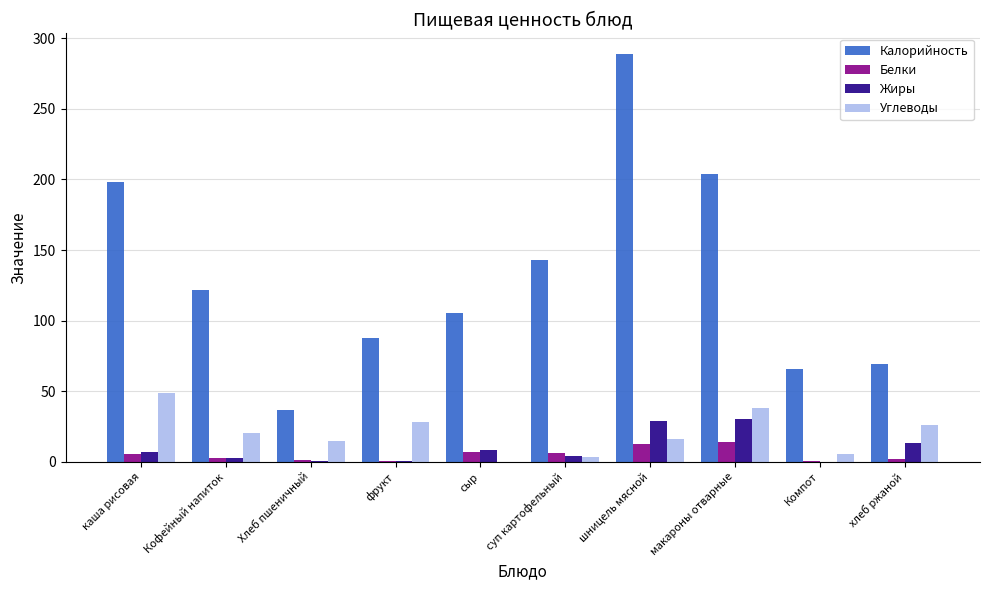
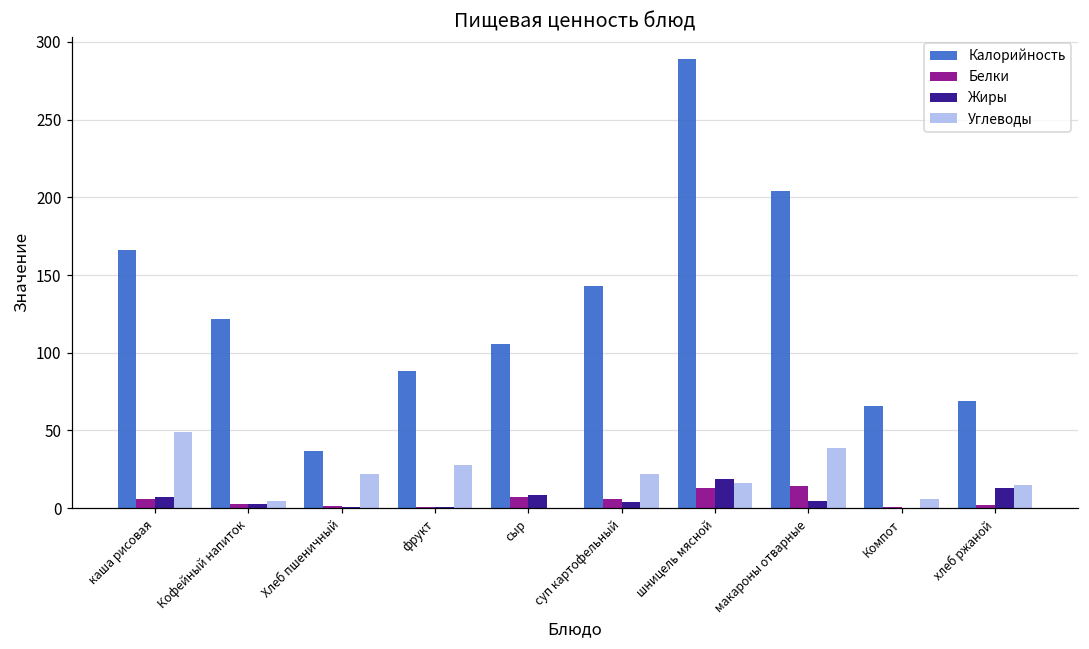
  {
    "Калорийность": {
-     "каша рисовая": 198,
+     "каша рисовая": 166,
      "Кофейный напиток": 122,
      "Хлеб пшеничный": 37,
      "фрукт": 88,
      "сыр": 106,
      "суп картофельный": 143,
      "шницель мясной": 289,
      "макароны отварные": 204,
      "Компот": 66,
      "хлеб ржаной": 69
    },
    "Белки": {
      "каша рисовая": 6,
      "Кофейный напиток": 3,
      "сыр": 7,
      "суп картофельный": 6,
      "шницель мясной": 13,
      "макароны отварные": 14,
      "хлеб ржаной": 2
    },
    "Жиры": {
      "каша рисовая": 7,
      "Кофейный напиток": 3,
      "сыр": 9,
      "суп картофельный": 4,
-     "шницель мясной": 29,
-     "макароны отварные": 30,
+     "шницель мясной": 19,
+     "макароны отварные": 4,
      "Компот": 0,
      "хлеб ржаной": 13
    },
    "Углеводы": {
      "каша рисовая": 49,
-     "Кофейный напиток": 21,
-     "Хлеб пшеничный": 15,
+     "Кофейный напиток": 5,
+     "Хлеб пшеничный": 22,
      "фрукт": 28,
      "сыр": 0,
-     "суп картофельный": 4,
+     "суп картофельный": 22,
      "шницель мясной": 16,
      "макароны отварные": 38,
      "Компот": 6,
-     "хлеб ржаной": 26
+     "хлеб ржаной": 15
    }
  }
